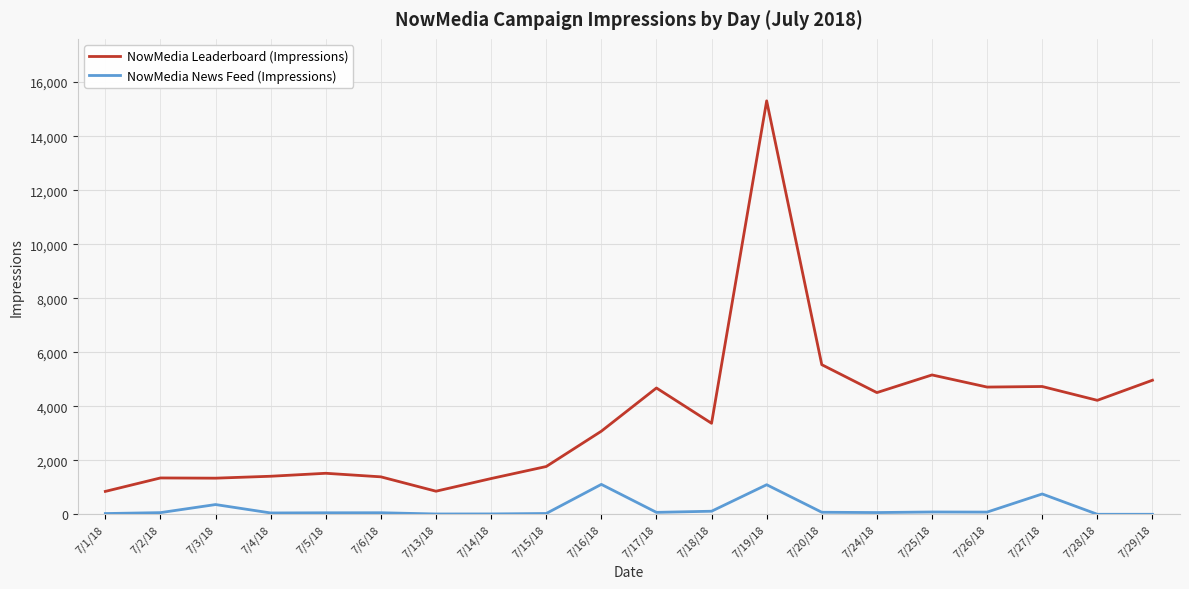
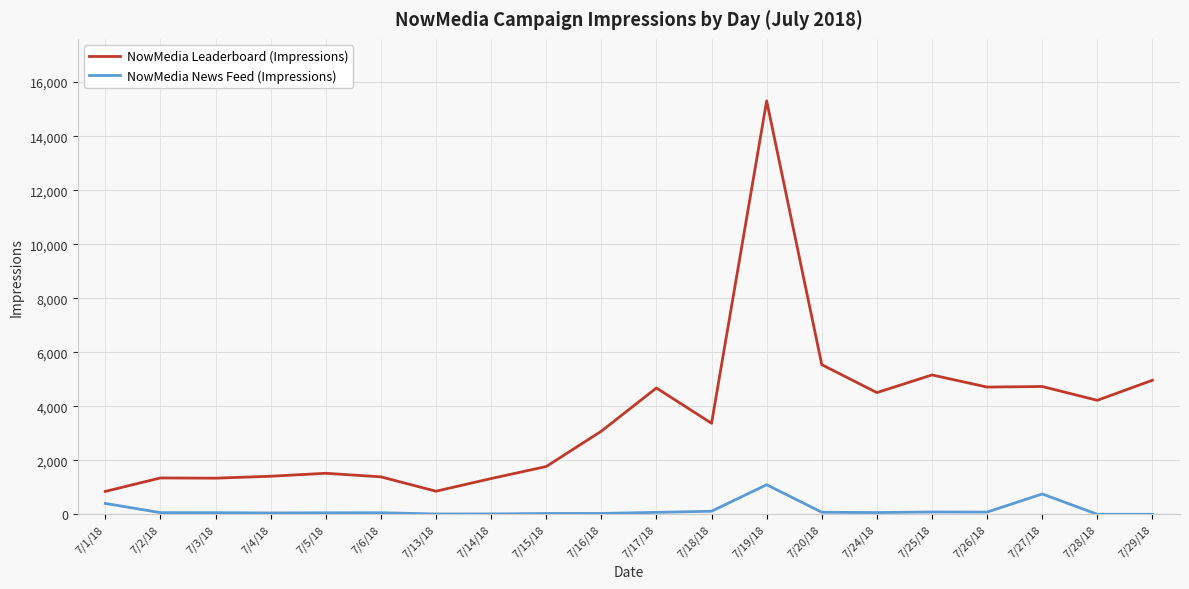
  {
    "NowMedia Leaderboard (Impressions)": {
      "7/1/18": "800",
      "7/2/18": "1,300",
      "7/3/18": "1,300",
      "7/4/18": "1,400",
      "7/5/18": "1,500",
      "7/6/18": "1,400",
      "7/13/18": "900",
      "7/14/18": "1,300",
      "7/15/18": "1,800",
      "7/16/18": "3,100",
      "7/17/18": "4,700",
      "7/18/18": "3,400",
      "7/19/18": "15,300",
      "7/20/18": "5,500",
      "7/24/18": "4,500",
      "7/25/18": "5,200",
      "7/26/18": "4,700",
      "7/27/18": "4,700",
      "7/28/18": "4,200",
      "7/29/18": "5,000"
    },
    "NowMedia News Feed (Impressions)": {
-     "7/1/18": "0",
+     "7/1/18": "400",
      "7/2/18": "100",
-     "7/3/18": "400",
+     "7/3/18": "100",
      "7/4/18": "0",
      "7/5/18": "100",
      "7/6/18": "100",
      "7/13/18": "0",
      "7/14/18": "0",
      "7/15/18": "0",
-     "7/16/18": "1,100",
+     "7/16/18": "0",
      "7/17/18": "100",
      "7/18/18": "100",
      "7/19/18": "1,100",
      "7/20/18": "100",
      "7/24/18": "100",
      "7/25/18": "100",
      "7/26/18": "100",
      "7/27/18": "800",
      "7/28/18": "0",
      "7/29/18": "0"
    }
  }
